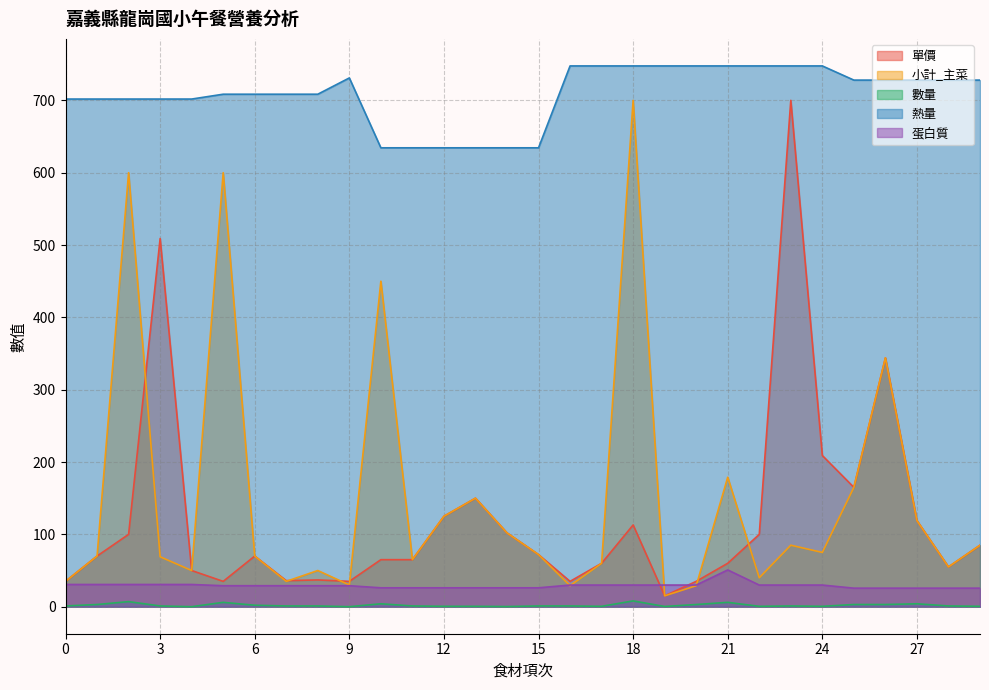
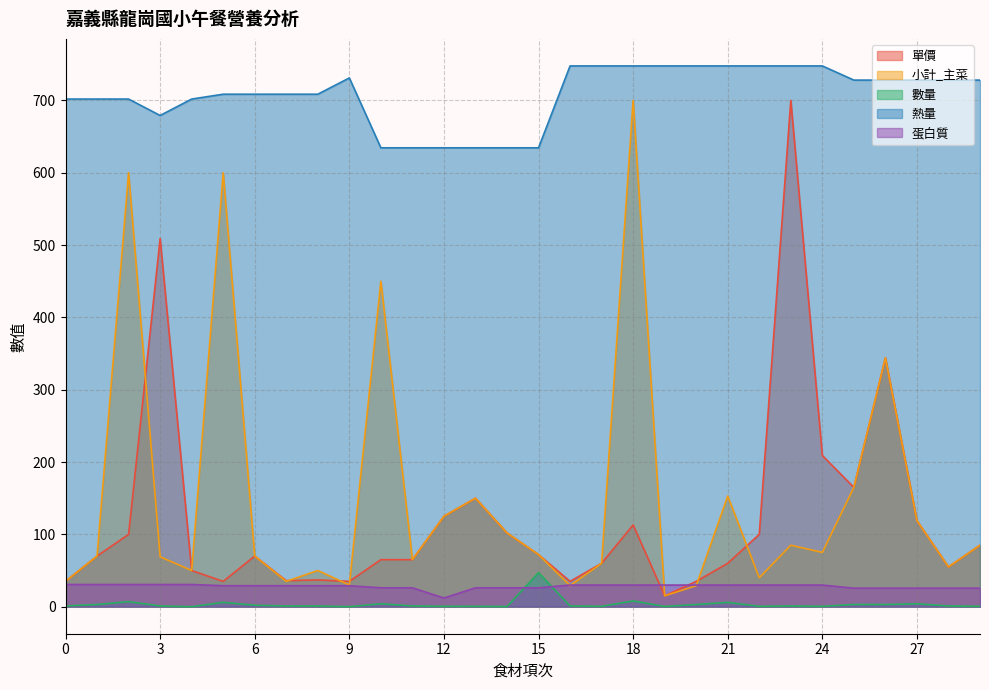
  {
    "單價": {
      "3": 510,
      "9": 40,
      "18": 110,
      "21": 60,
      "24": 210
    },
    "小計_主菜": {
      "3": 70,
      "18": 700,
-     "21": 180,
+     "21": 150,
      "24": 80
    },
    "數量": {
      "0": 0,
      "3": 0,
      "6": 0,
      "9": 0,
      "12": 0,
-     "15": 0,
+     "15": 50,
      "18": 10,
      "21": 10,
      "24": 0,
      "27": 0
    },
    "熱量": {
      "0": 700,
-     "3": 700,
+     "3": 680,
      "6": 710,
      "9": 730,
      "12": 630,
      "15": 630,
      "18": 750,
      "21": 750,
      "24": 750
    },
    "蛋白質": {
      "0": 30,
      "3": 30,
      "6": 30,
-     "12": 30,
+     "12": 10,
      "15": 30,
      "18": 30,
-     "21": 50,
+     "21": 30,
      "24": 30,
      "27": 30
    }
  }
